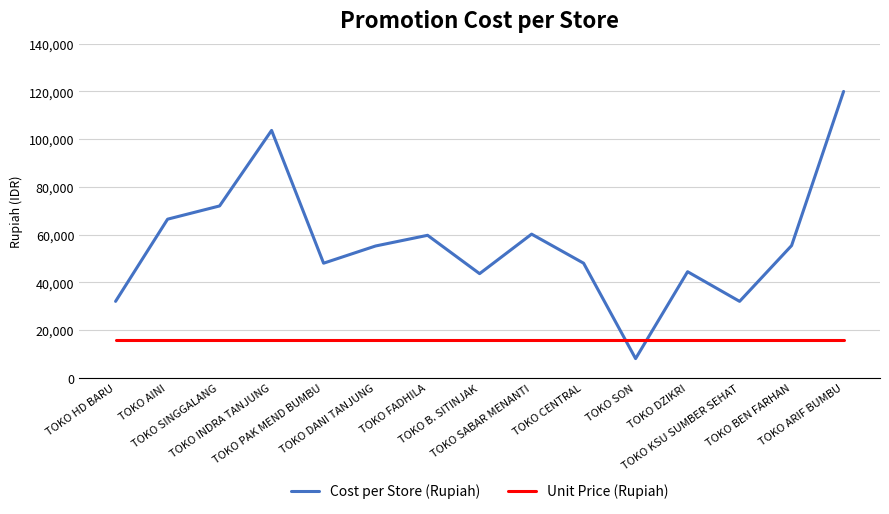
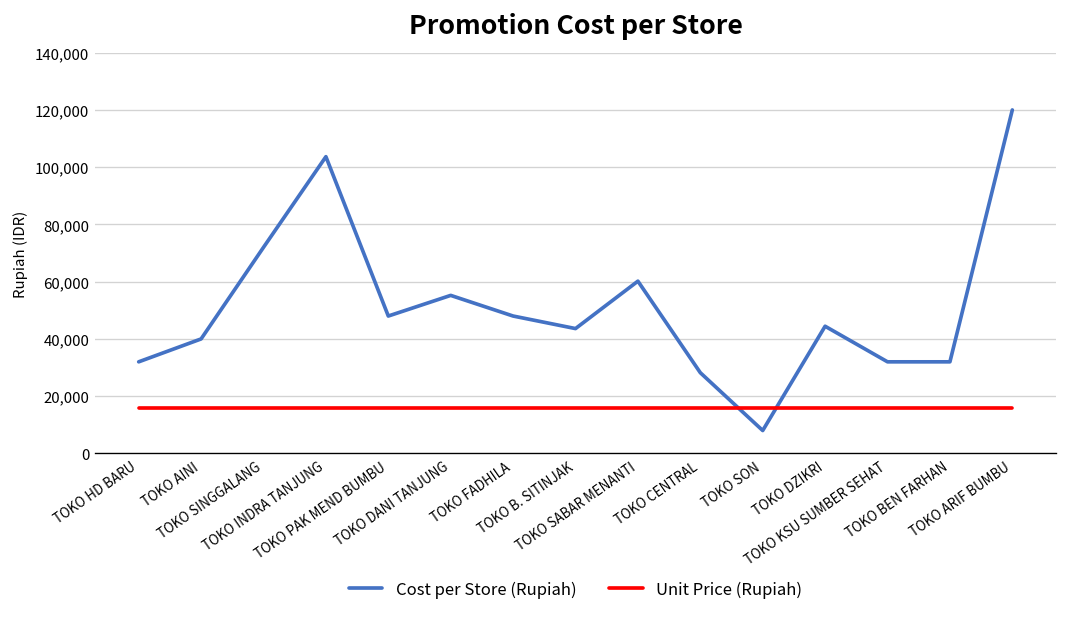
  {
    "Cost per Store (Rupiah)": {
      "TOKO HD BARU": "32,000",
-     "TOKO AINI": "66,000",
+     "TOKO AINI": "40,000",
      "TOKO SINGGALANG": "72,000",
      "TOKO INDRA TANJUNG": "104,000",
      "TOKO PAK MEND BUMBU": "48,000",
      "TOKO DANI TANJUNG": "55,000",
-     "TOKO FADHILA": "60,000",
+     "TOKO FADHILA": "48,000",
      "TOKO B. SITINJAK": "44,000",
      "TOKO SABAR MENANTI": "60,000",
-     "TOKO CENTRAL": "48,000",
+     "TOKO CENTRAL": "28,000",
      "TOKO SON": "8,000",
      "TOKO DZIKRI": "44,000",
      "TOKO KSU SUMBER SEHAT": "32,000",
-     "TOKO BEN FARHAN": "55,000",
+     "TOKO BEN FARHAN": "32,000",
      "TOKO ARIF BUMBU": "120,000"
    },
    "Unit Price (Rupiah)": {
      "TOKO HD BARU": "16,000",
      "TOKO AINI": "16,000",
      "TOKO SINGGALANG": "16,000",
      "TOKO INDRA TANJUNG": "16,000",
      "TOKO PAK MEND BUMBU": "16,000",
      "TOKO DANI TANJUNG": "16,000",
      "TOKO FADHILA": "16,000",
      "TOKO B. SITINJAK": "16,000",
      "TOKO SABAR MENANTI": "16,000",
      "TOKO CENTRAL": "16,000",
      "TOKO SON": "16,000",
      "TOKO DZIKRI": "16,000",
      "TOKO KSU SUMBER SEHAT": "16,000",
      "TOKO BEN FARHAN": "16,000",
      "TOKO ARIF BUMBU": "16,000"
    }
  }
